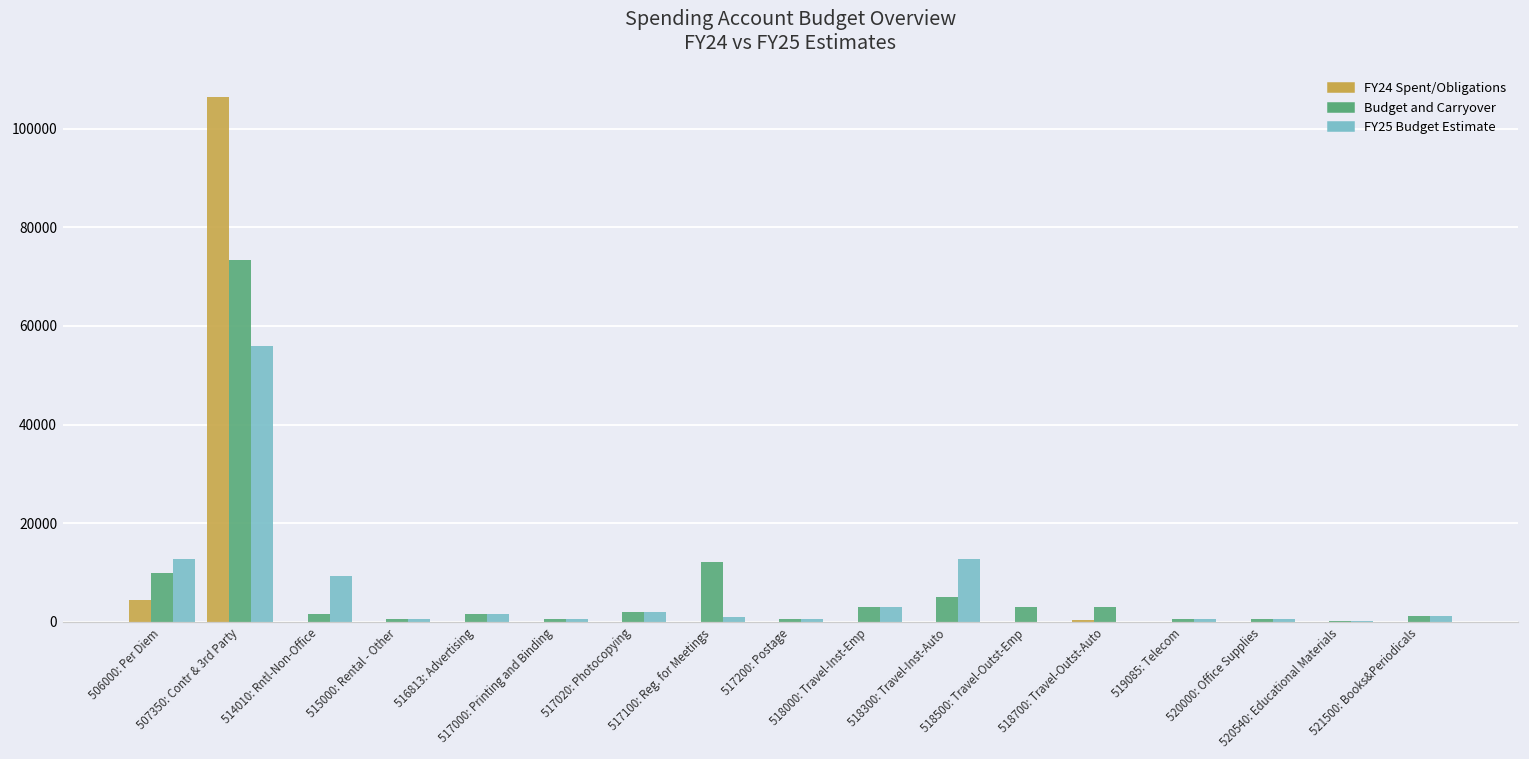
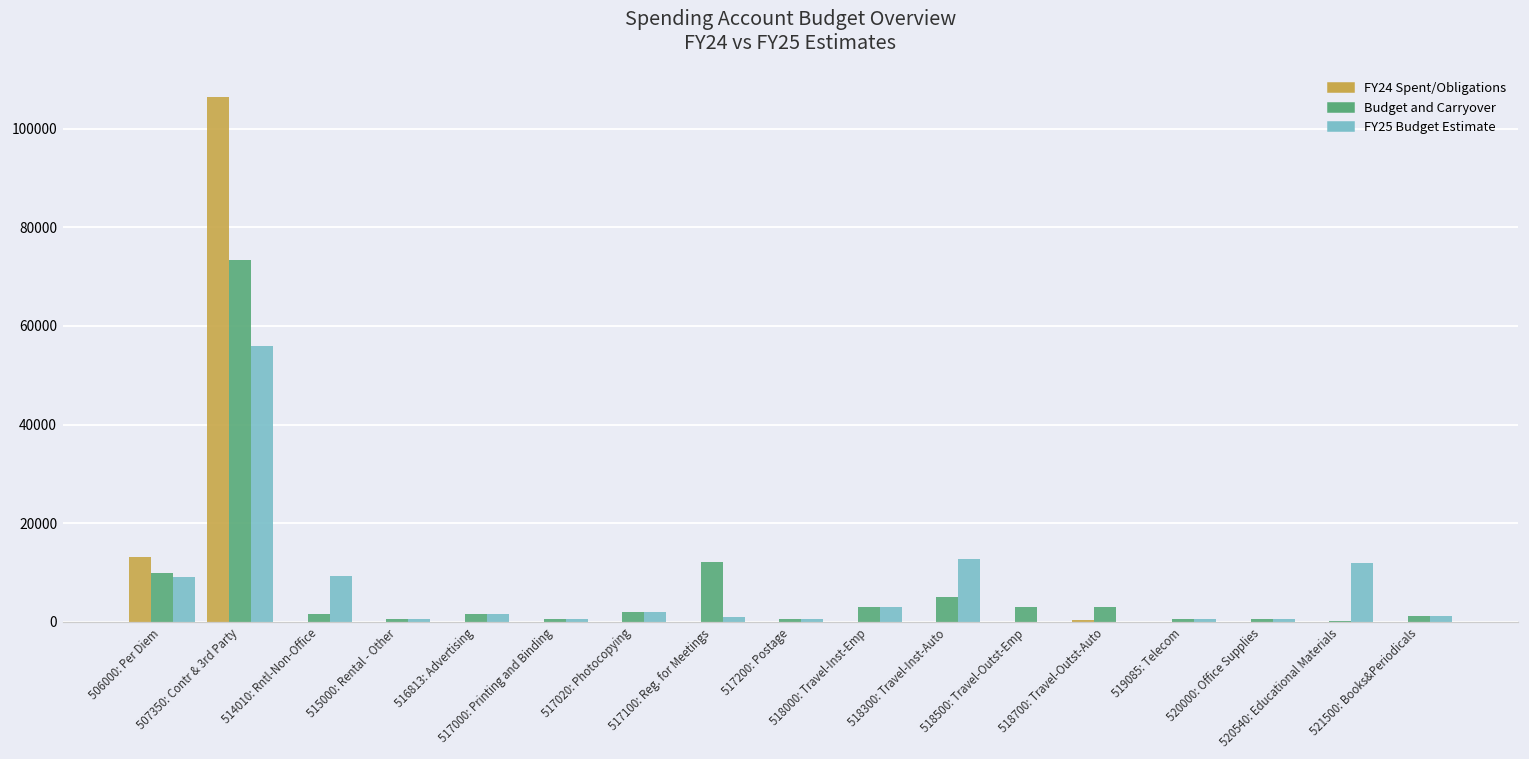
  {
    "FY24 Spent/Obligations": {
-     "506000: Per Diem": 4000,
+     "506000: Per Diem": 13000,
      "507350: Contr & 3rd Party": 106000,
      "514010: Rntl-Non-Office": 0,
      "515000: Rental - Other": 0,
      "516813: Advertising": 0,
      "517000: Printing and Binding": 0,
      "517020: Photocopying": 0,
      "517100: Reg. for Meetings": 0,
      "517200: Postage": 0,
      "518000: Travel-Inst-Emp": 0,
      "518300: Travel-Inst-Auto": 0,
      "518500: Travel-Outst-Emp": 0,
      "519085: Telecom": 0,
      "520000: Office Supplies": 0,
      "520540: Educational Materials": 0,
      "521500: Books&Periodicals": 0
    },
    "Budget and Carryover": {
      "506000: Per Diem": 10000,
      "507350: Contr & 3rd Party": 73000,
      "514010: Rntl-Non-Office": 2000,
      "516813: Advertising": 2000,
      "517020: Photocopying": 2000,
      "517100: Reg. for Meetings": 12000,
      "518000: Travel-Inst-Emp": 3000,
      "518300: Travel-Inst-Auto": 5000,
      "518500: Travel-Outst-Emp": 3000,
      "518700: Travel-Outst-Auto": 3000,
      "520000: Office Supplies": 1000,
      "521500: Books&Periodicals": 1000
    },
    "FY25 Budget Estimate": {
-     "506000: Per Diem": 13000,
+     "506000: Per Diem": 9000,
      "507350: Contr & 3rd Party": 56000,
      "514010: Rntl-Non-Office": 9000,
      "516813: Advertising": 2000,
      "517020: Photocopying": 2000,
      "517100: Reg. for Meetings": 1000,
      "518000: Travel-Inst-Emp": 3000,
      "518300: Travel-Inst-Auto": 13000,
      "518500: Travel-Outst-Emp": 0,
      "518700: Travel-Outst-Auto": 0,
      "520000: Office Supplies": 1000,
-     "520540: Educational Materials": 0,
+     "520540: Educational Materials": 12000,
      "521500: Books&Periodicals": 1000
    }
  }
